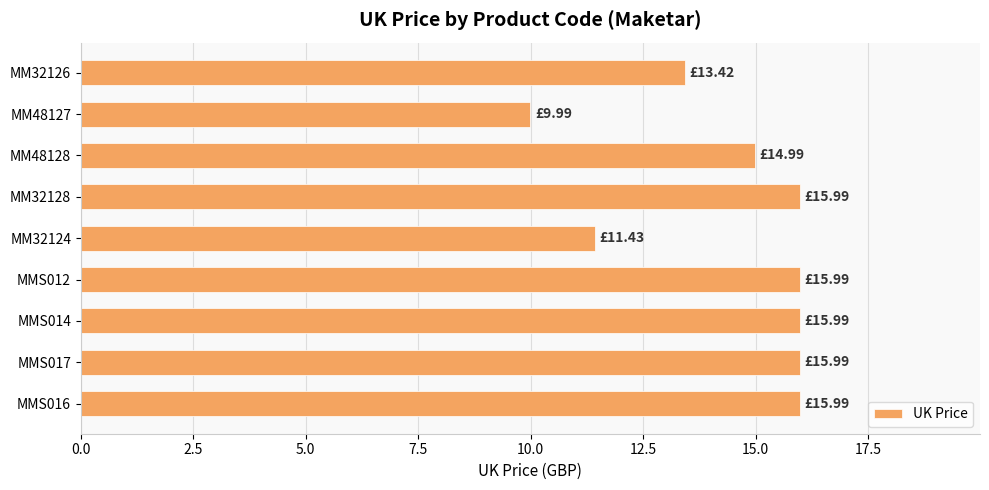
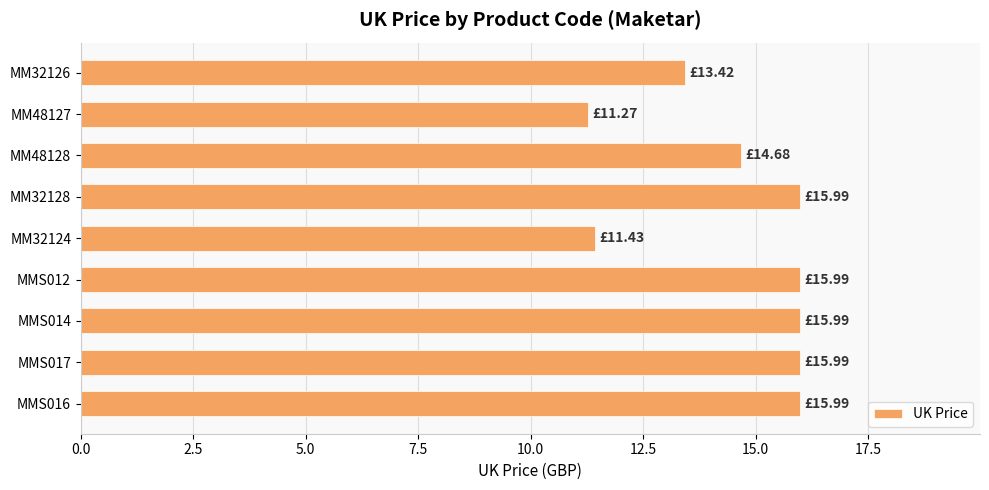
  {
    "MM32126": "£13.42",
-   "MM48127": "£9.99",
-   "MM48128": "£14.99",
+   "MM48127": "£11.27",
+   "MM48128": "£14.68",
    "MM32128": "£15.99",
    "MM32124": "£11.43",
    "MMS012": "£15.99",
    "MMS014": "£15.99",
    "MMS017": "£15.99",
    "MMS016": "£15.99"
  }
